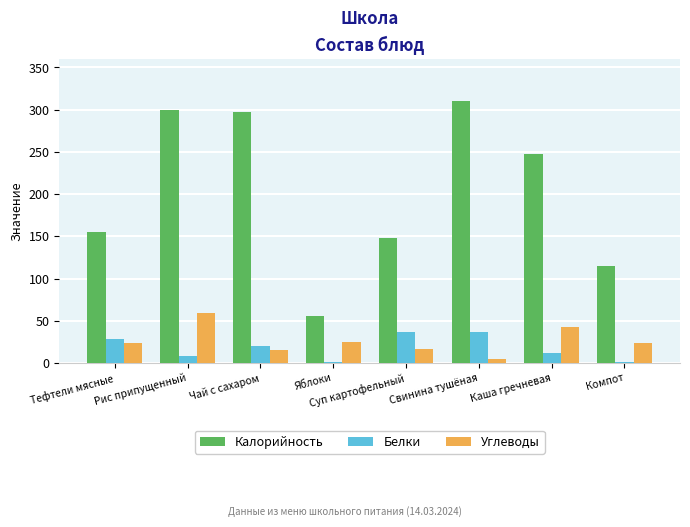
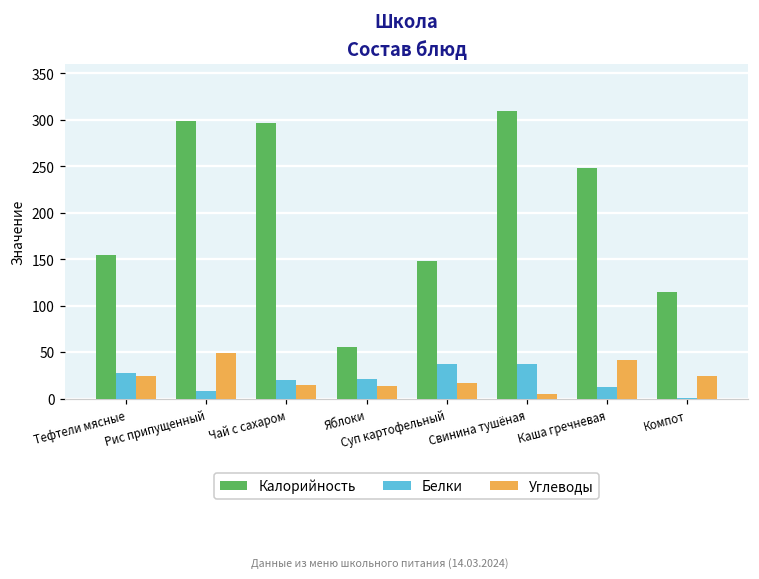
  {
    "Калорийность": {
      "Тефтели мясные": 160,
      "Рис припущенный": 300,
      "Чай с сахаром": 300,
      "Яблоки": 60,
      "Суп картофельный": 150,
      "Свинина тушёная": 310,
      "Каша гречневая": 250,
      "Компот": 120
    },
    "Белки": {
      "Тефтели мясные": 30,
      "Рис припущенный": 10,
      "Чай с сахаром": 20,
-     "Яблоки": 0,
+     "Яблоки": 20,
      "Суп картофельный": 40,
      "Свинина тушёная": 40,
      "Каша гречневая": 10
    },
    "Углеводы": {
      "Тефтели мясные": 20,
-     "Рис припущенный": 60,
+     "Рис припущенный": 50,
      "Чай с сахаром": 20,
-     "Яблоки": 30,
+     "Яблоки": 10,
      "Суп картофельный": 20,
      "Свинина тушёная": 10,
      "Каша гречневая": 40,
      "Компот": 20
    }
  }
